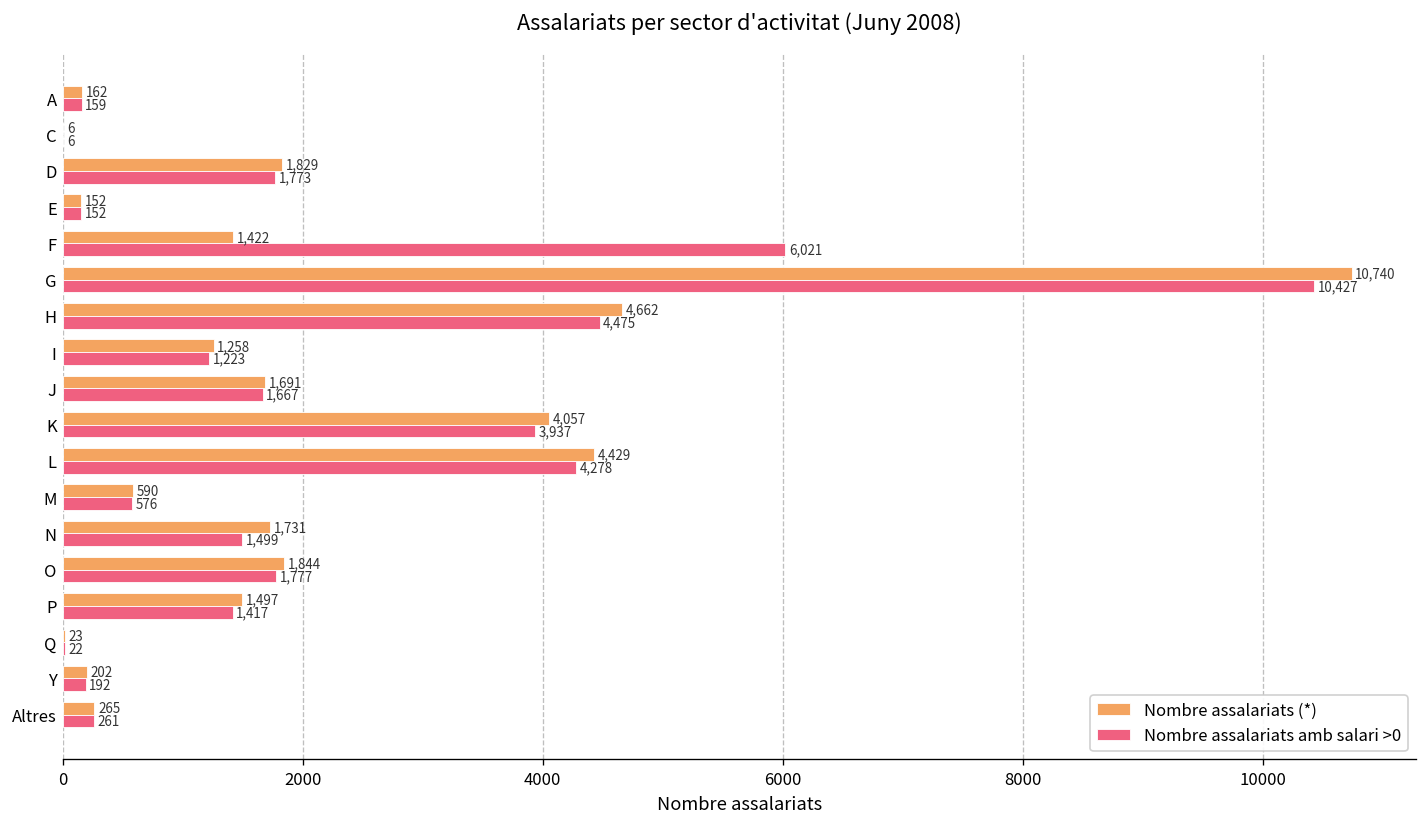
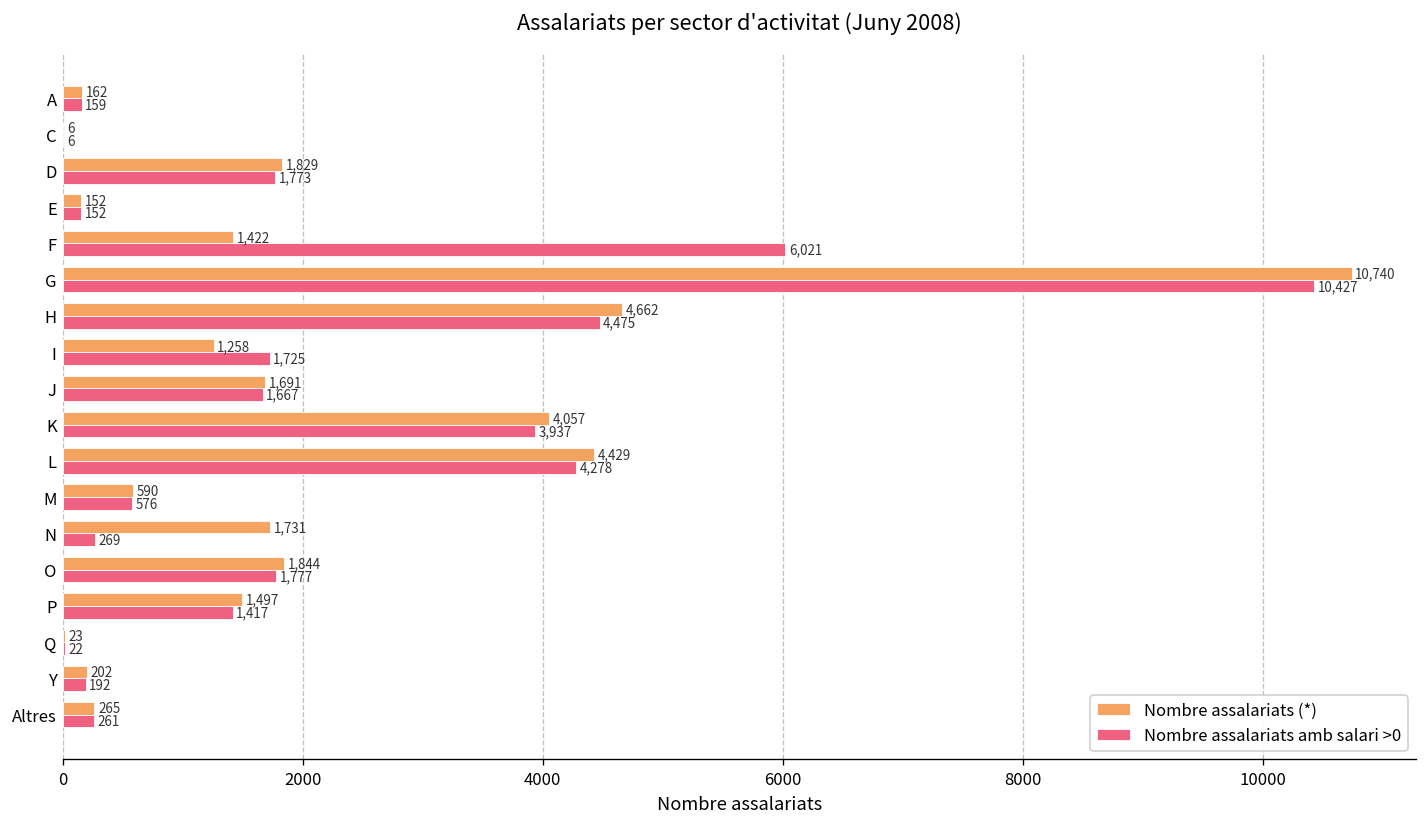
  {
    "Nombre assalariats (*)": {
      "A": "162",
      "C": "6",
      "D": "1,829",
      "E": "152",
      "F": "1,422",
      "G": "10,740",
      "H": "4,662",
      "I": "1,258",
      "J": "1,691",
      "K": "4,057",
      "L": "4,429",
      "M": "590",
      "N": "1,731",
      "O": "1,844",
      "P": "1,497",
      "Q": "23",
      "Y": "202",
      "Altres": "265"
    },
    "Nombre assalariats amb salari >0": {
      "A": "159",
      "C": "6",
      "D": "1,773",
      "E": "152",
      "F": "6,021",
      "G": "10,427",
      "H": "4,475",
-     "I": "1,223",
+     "I": "1,725",
      "J": "1,667",
      "K": "3,937",
      "L": "4,278",
      "M": "576",
-     "N": "1,499",
+     "N": "269",
      "O": "1,777",
      "P": "1,417",
      "Q": "22",
      "Y": "192",
      "Altres": "261"
    }
  }
